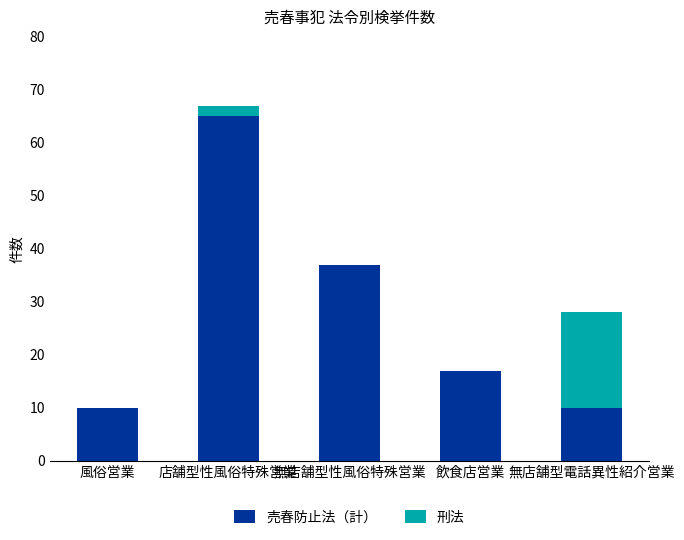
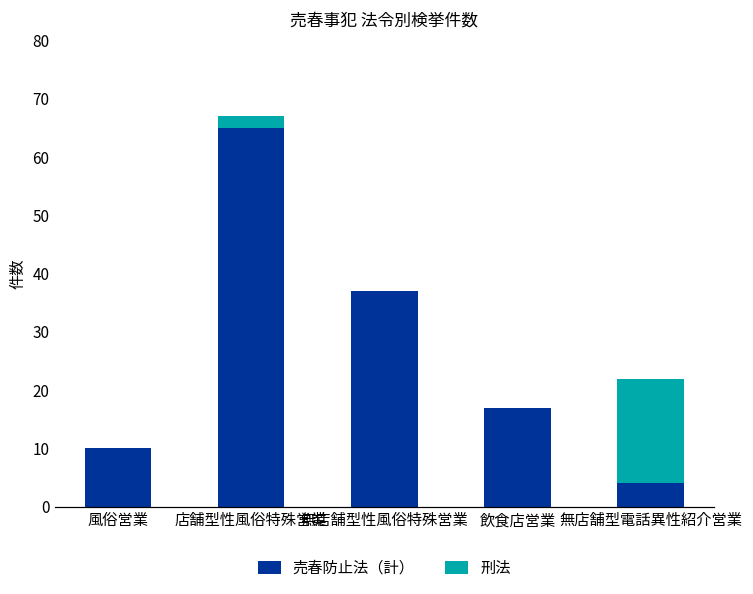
  {
    "売春防止法（計）": {
      "風俗営業": 10,
      "飲食店営業": 17,
-     "無店舗型電話異性紹介営業": 10
+     "無店舗型電話異性紹介営業": 4
    },
    "刑法": {
      "風俗営業": 0,
      "飲食店営業": 0,
      "無店舗型電話異性紹介営業": 18
    }
  }
